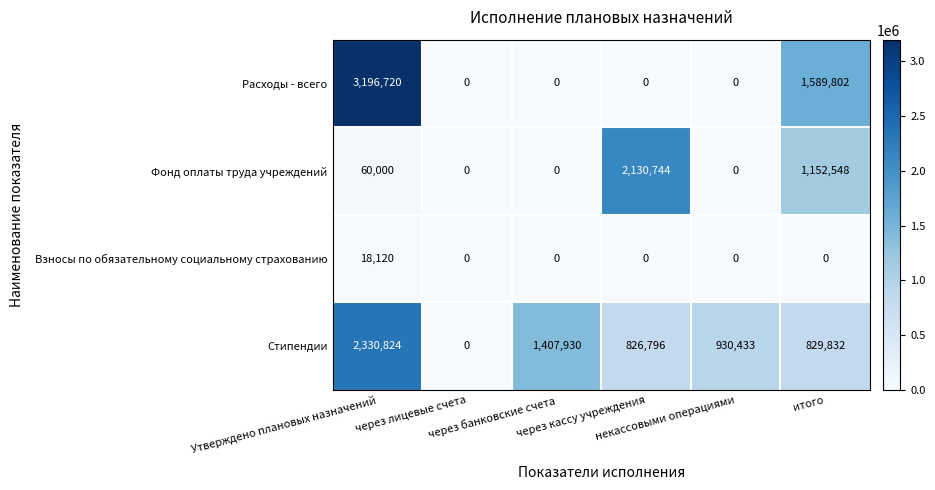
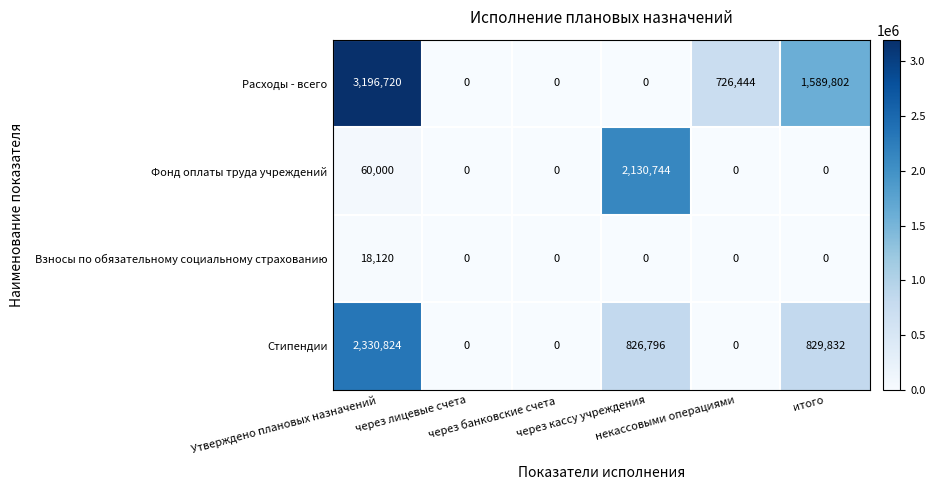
  {
    "Расходы - всего": {
      "Утверждено плановых назначений": "3,196,720",
      "через лицевые счета": "0",
      "через банковские счета": "0",
      "через кассу учреждения": "0",
-     "некассовыми операциями": "0",
+     "некассовыми операциями": "726,444",
      "итого": "1,589,802"
    },
    "Фонд оплаты труда учреждений": {
      "Утверждено плановых назначений": "60,000",
      "через лицевые счета": "0",
      "через банковские счета": "0",
      "через кассу учреждения": "2,130,744",
      "некассовыми операциями": "0",
-     "итого": "1,152,548"
+     "итого": "0"
    },
    "Взносы по обязательному социальному страхованию": {
      "Утверждено плановых назначений": "18,120",
      "через лицевые счета": "0",
      "через банковские счета": "0",
      "через кассу учреждения": "0",
      "некассовыми операциями": "0",
      "итого": "0"
    },
    "Стипендии": {
      "Утверждено плановых назначений": "2,330,824",
      "через лицевые счета": "0",
-     "через банковские счета": "1,407,930",
+     "через банковские счета": "0",
      "через кассу учреждения": "826,796",
-     "некассовыми операциями": "930,433",
+     "некассовыми операциями": "0",
      "итого": "829,832"
    }
  }
